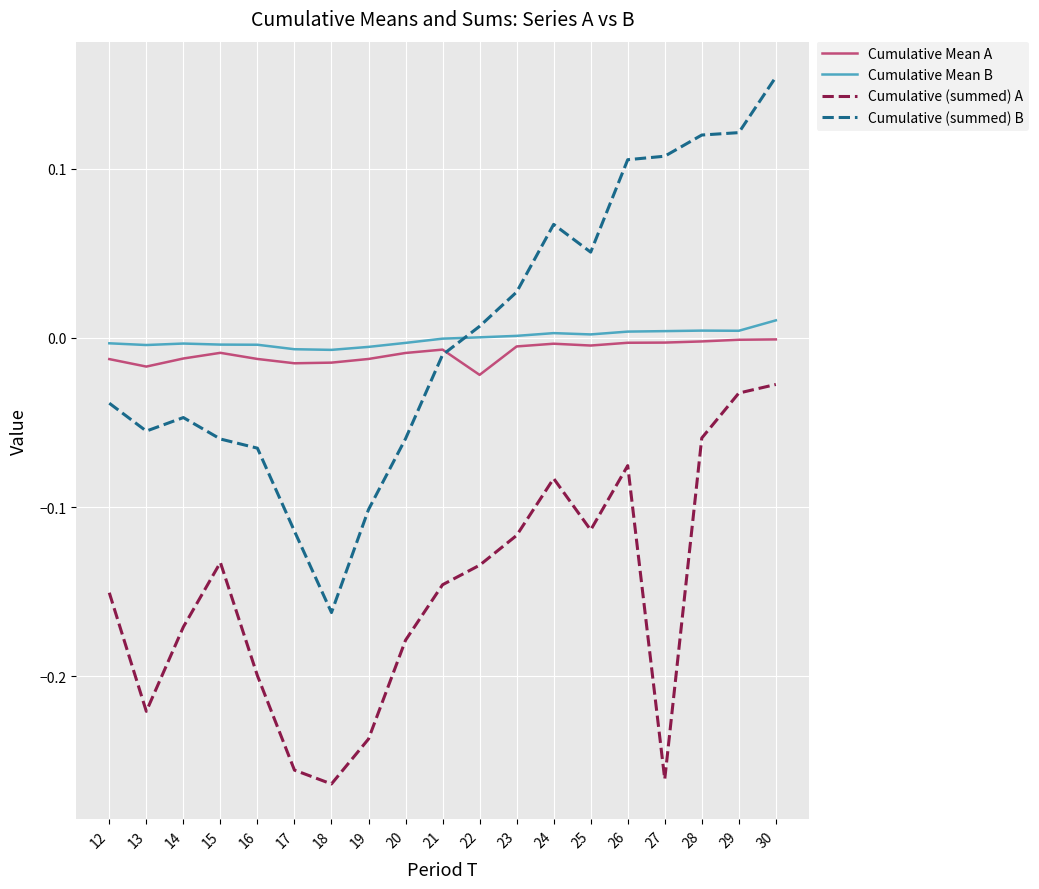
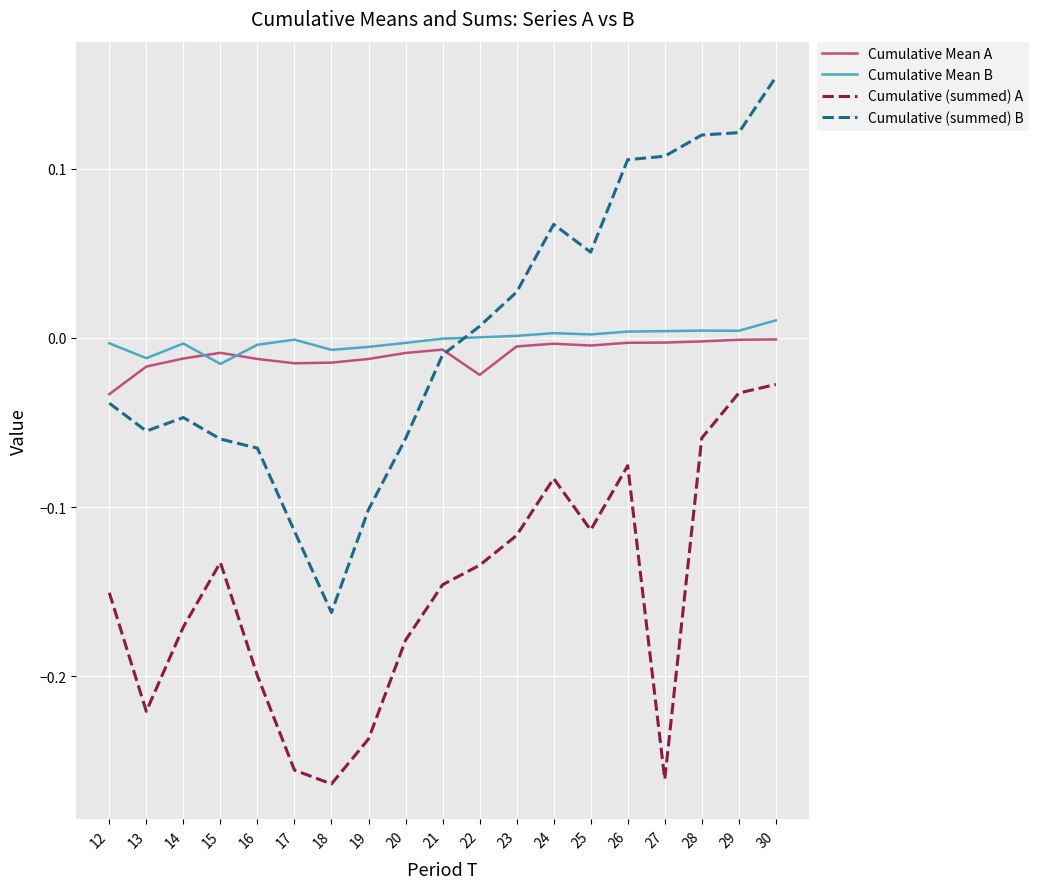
  {
    "Cumulative Mean A": {
-     "12": -0.013,
+     "12": -0.033,
      "13": -0.017,
      "14": -0.012,
      "15": -0.009,
      "16": -0.012,
      "17": -0.015,
      "18": -0.015,
      "19": -0.012,
      "20": -0.009,
      "21": -0.007,
      "22": -0.022,
      "23": -0.005,
      "24": -0.003,
      "25": -0.005,
      "26": -0.003,
      "27": -0.003,
      "28": -0.002,
      "29": -0.001,
      "30": -0.001
    },
    "Cumulative Mean B": {
      "12": -0.003,
-     "13": -0.004,
+     "13": -0.012,
      "14": -0.003,
-     "15": -0.004,
+     "15": -0.015,
      "16": -0.004,
-     "17": -0.007,
+     "17": -0.001,
      "18": -0.007,
      "19": -0.005,
      "20": -0.003,
      "21": 0.000,
      "22": 0.000,
      "23": 0.001,
      "24": 0.003,
      "25": 0.002,
      "26": 0.004,
      "27": 0.004,
      "28": 0.004,
      "29": 0.004,
      "30": 0.010
    },
    "Cumulative (summed) A": {
      "12": -0.151,
      "13": -0.221,
      "14": -0.171,
      "15": -0.133,
      "16": -0.200,
      "17": -0.256,
      "18": -0.264,
      "19": -0.237,
      "20": -0.179,
      "21": -0.146,
      "22": -0.134,
      "23": -0.117,
      "24": -0.083,
      "25": -0.114,
      "26": -0.076,
      "27": -0.261,
      "28": -0.059,
      "29": -0.033,
      "30": -0.028
    },
    "Cumulative (summed) B": {
      "12": -0.039,
      "13": -0.055,
      "14": -0.047,
      "15": -0.060,
      "16": -0.065,
      "17": -0.114,
      "18": -0.162,
      "19": -0.102,
      "20": -0.060,
      "21": -0.010,
      "22": 0.007,
      "23": 0.027,
      "24": 0.067,
      "25": 0.051,
      "26": 0.105,
      "27": 0.107,
      "28": 0.120,
      "29": 0.121,
      "30": 0.154
    }
  }
